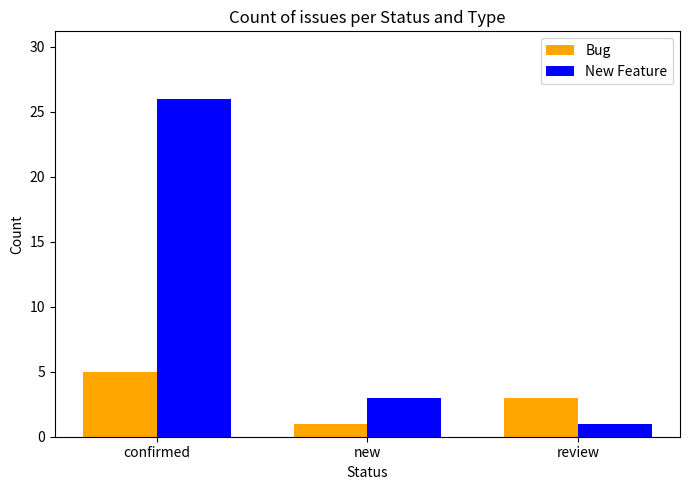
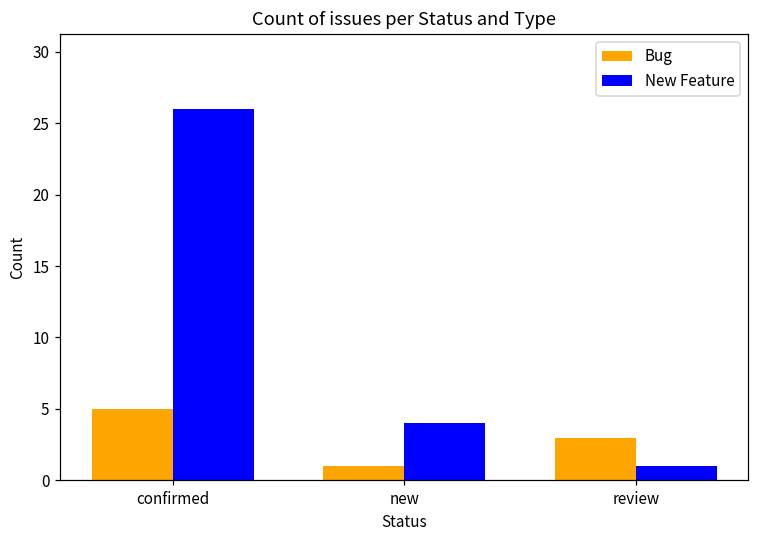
  {
    "Bug": {
      "confirmed": 5,
      "new": 1,
      "review": 3
    },
    "New Feature": {
      "confirmed": 26,
-     "new": 3,
+     "new": 4,
      "review": 1
    }
  }
